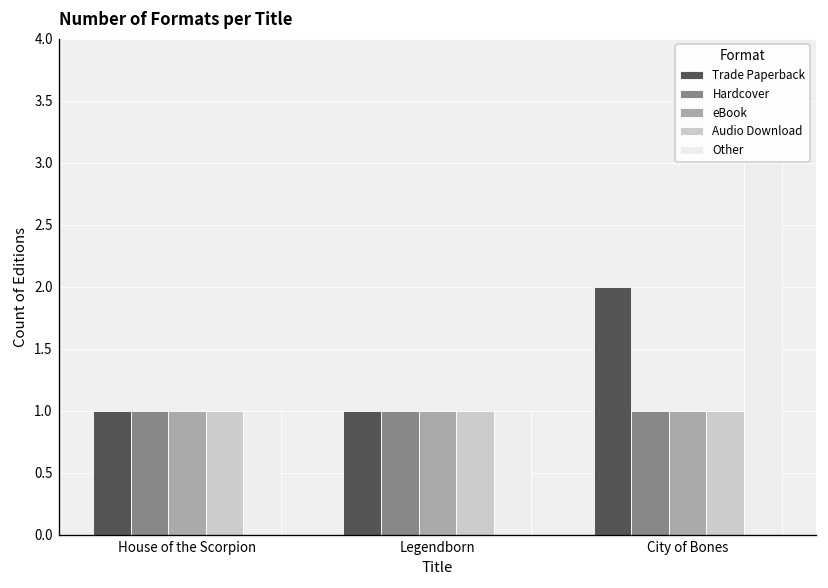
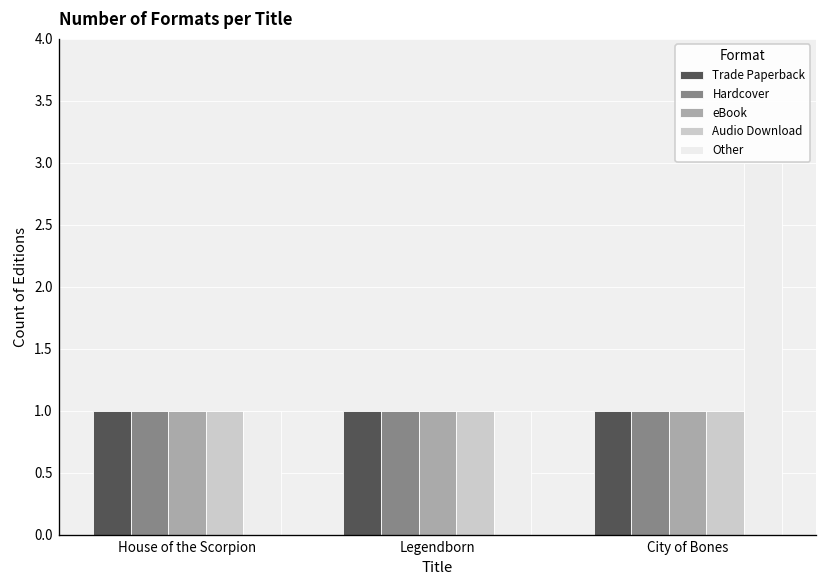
  {
    "Trade Paperback": {
      "House of the Scorpion": 1,
      "Legendborn": 1,
-     "City of Bones": 2
+     "City of Bones": 1
    }
  }
